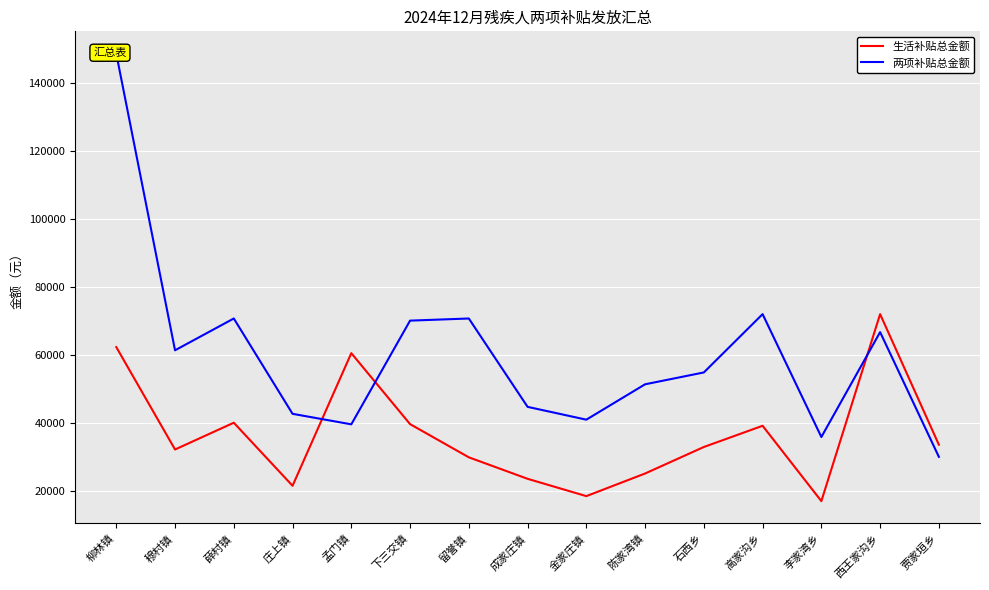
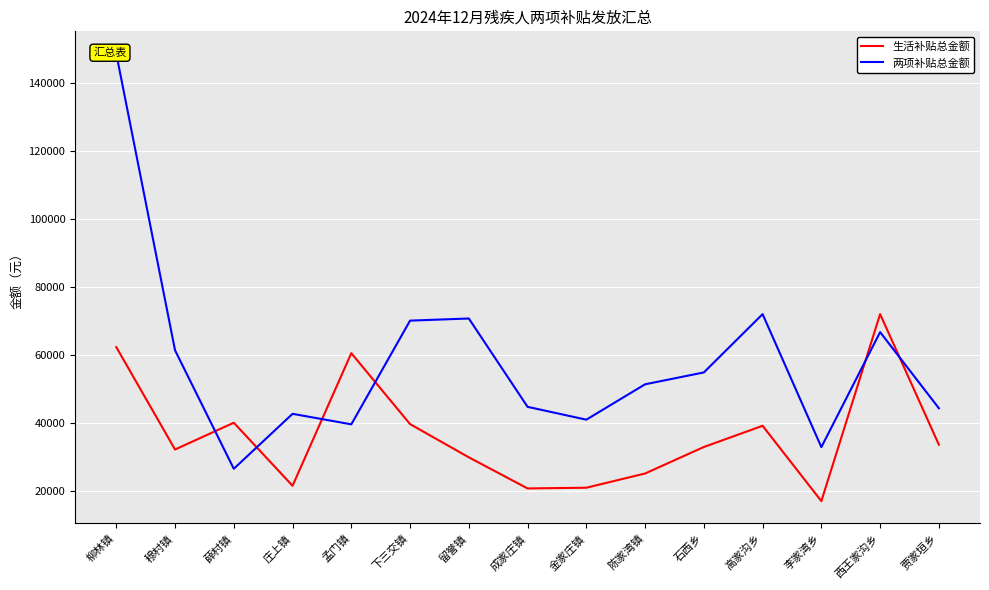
  {
    "生活补贴总金额": {
      "柳林镇": 62000,
      "穆村镇": 32000,
      "薛村镇": 40000,
      "庄上镇": 22000,
      "孟门镇": 61000,
      "下三交镇": 40000,
      "留誉镇": 30000,
-     "成家庄镇": 24000,
-     "金家庄镇": 19000,
+     "成家庄镇": 21000,
+     "金家庄镇": 21000,
      "陈家湾镇": 25000,
      "石西乡": 33000,
      "高家沟乡": 39000,
      "李家湾乡": 17000,
      "西王家沟乡": 72000,
      "贾家垣乡": 34000
    },
    "两项补贴总金额": {
      "穆村镇": 61000,
-     "薛村镇": 71000,
+     "薛村镇": 27000,
      "庄上镇": 43000,
      "孟门镇": 40000,
      "下三交镇": 70000,
      "留誉镇": 71000,
      "成家庄镇": 45000,
      "金家庄镇": 41000,
      "陈家湾镇": 51000,
      "石西乡": 55000,
      "高家沟乡": 72000,
-     "李家湾乡": 36000,
+     "李家湾乡": 33000,
      "西王家沟乡": 67000,
-     "贾家垣乡": 30000
+     "贾家垣乡": 44000
    }
  }
